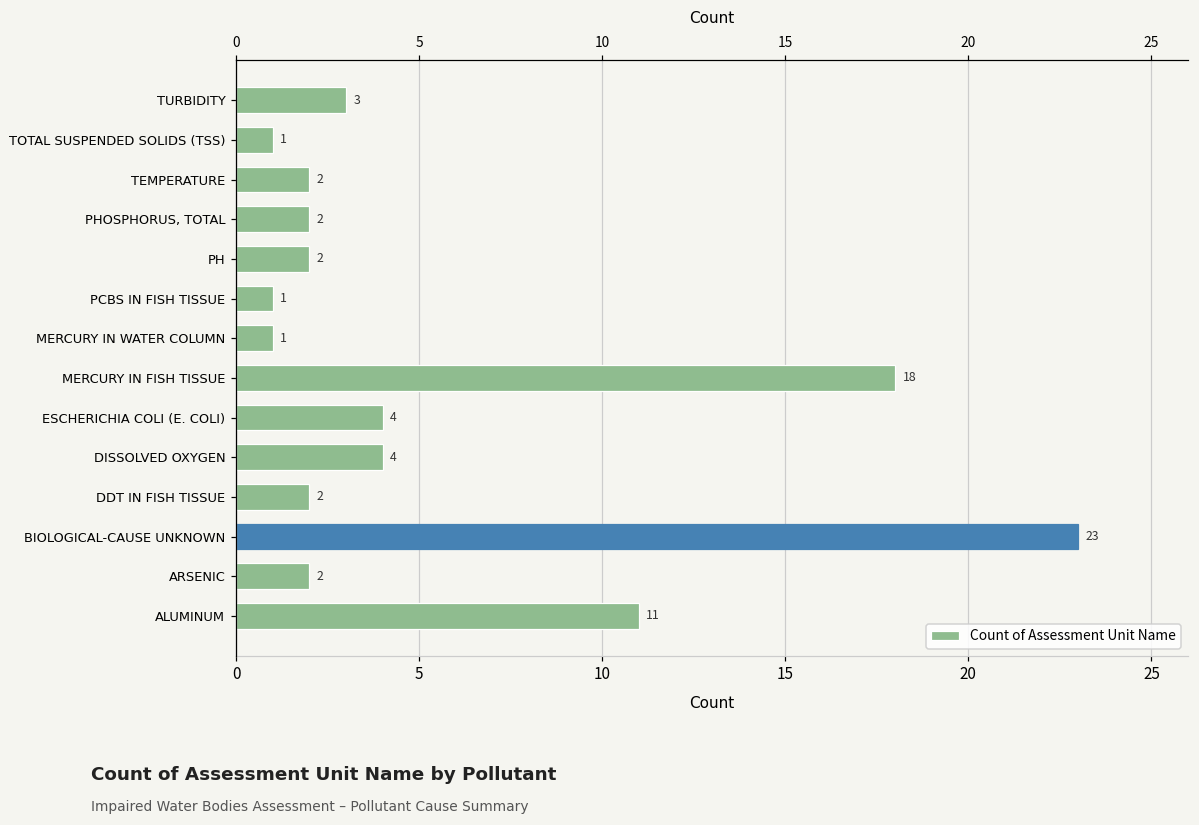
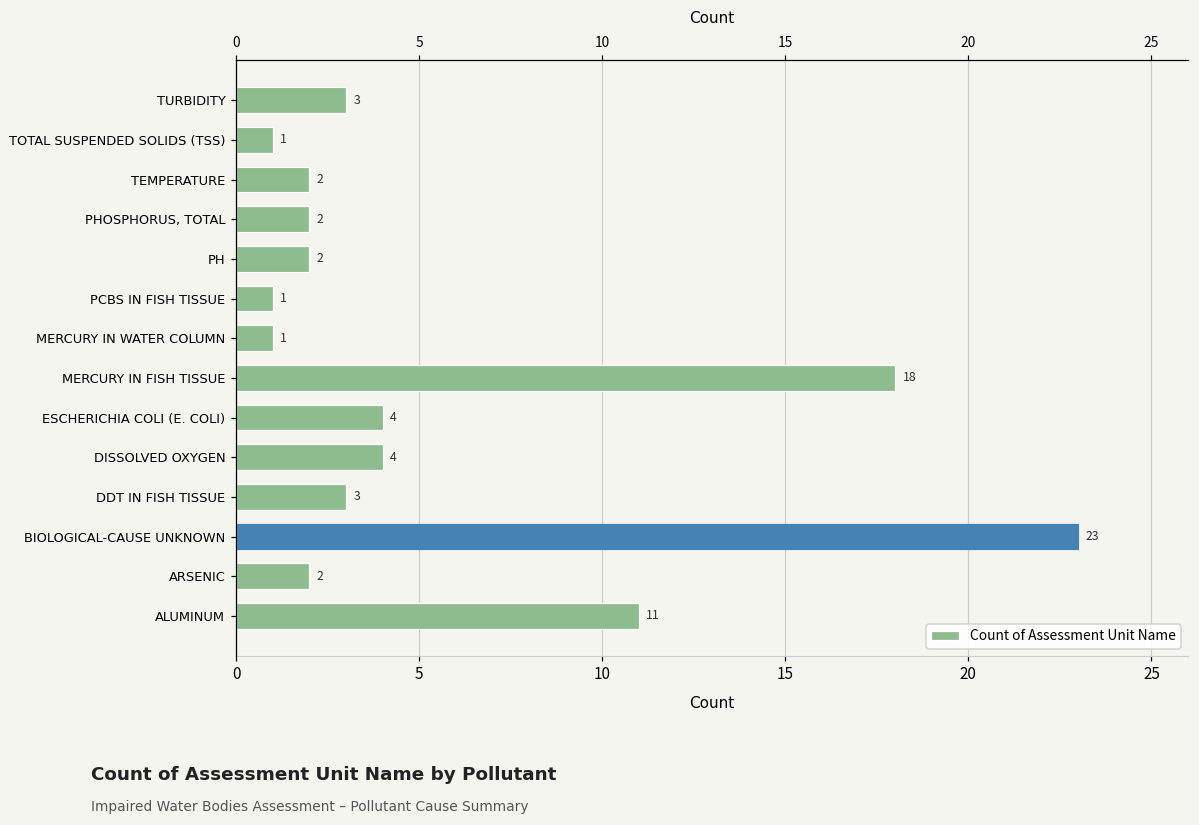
  {
    "TURBIDITY": 3,
    "TOTAL SUSPENDED SOLIDS (TSS)": 1,
    "TEMPERATURE": 2,
    "PHOSPHORUS, TOTAL": 2,
    "PH": 2,
    "PCBS IN FISH TISSUE": 1,
    "MERCURY IN WATER COLUMN": 1,
    "MERCURY IN FISH TISSUE": 18,
    "ESCHERICHIA COLI (E. COLI)": 4,
    "DISSOLVED OXYGEN": 4,
-   "DDT IN FISH TISSUE": 2,
+   "DDT IN FISH TISSUE": 3,
    "BIOLOGICAL-CAUSE UNKNOWN": 23,
    "ARSENIC": 2,
    "ALUMINUM": 11
  }
